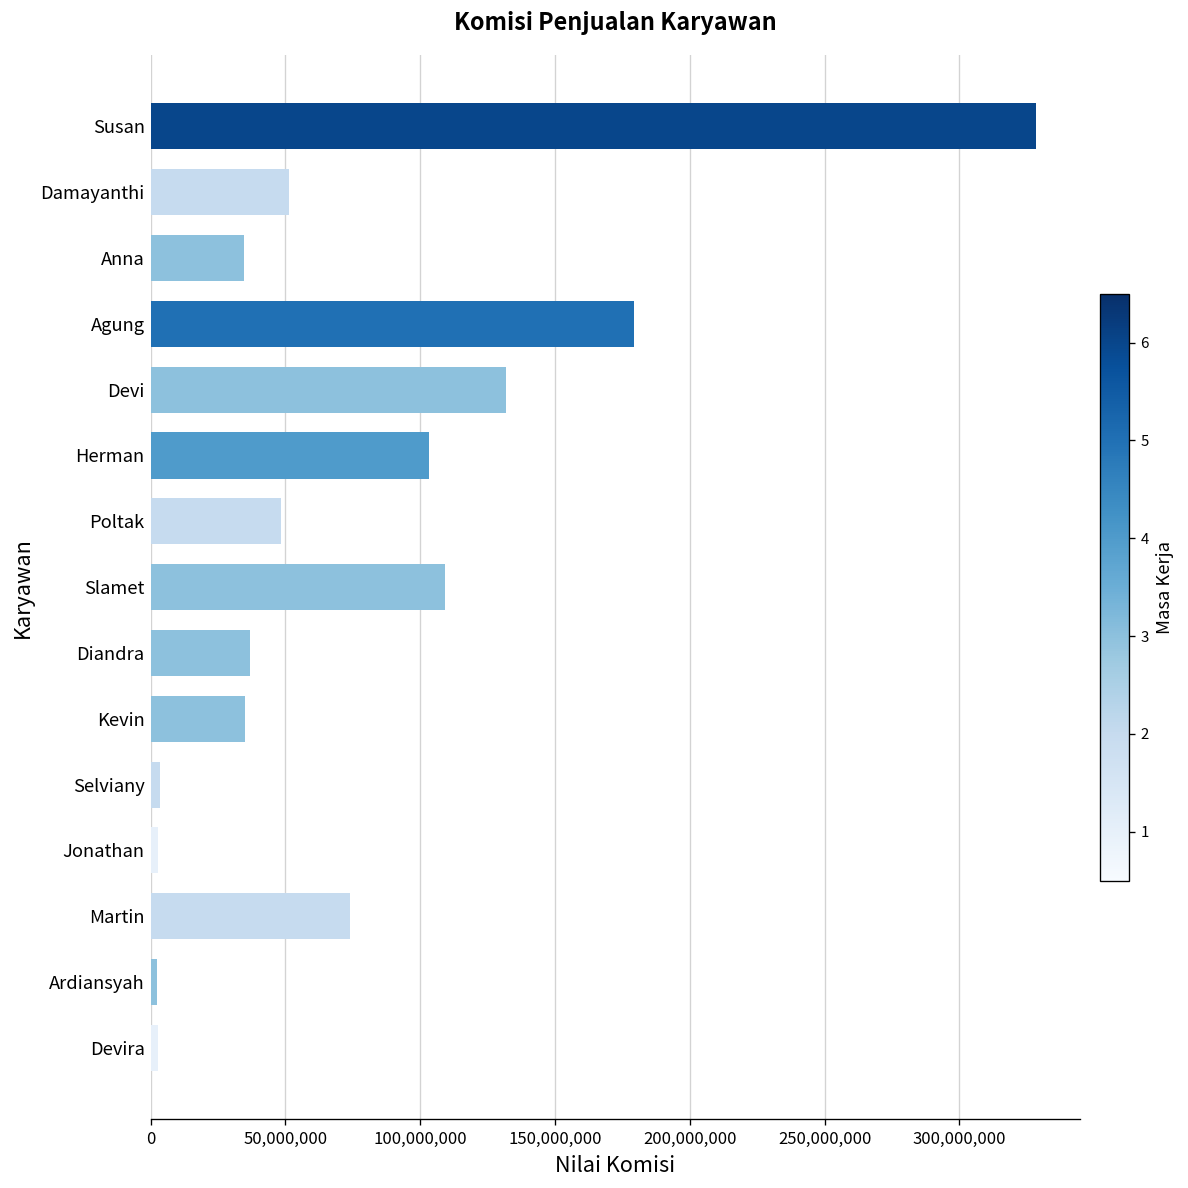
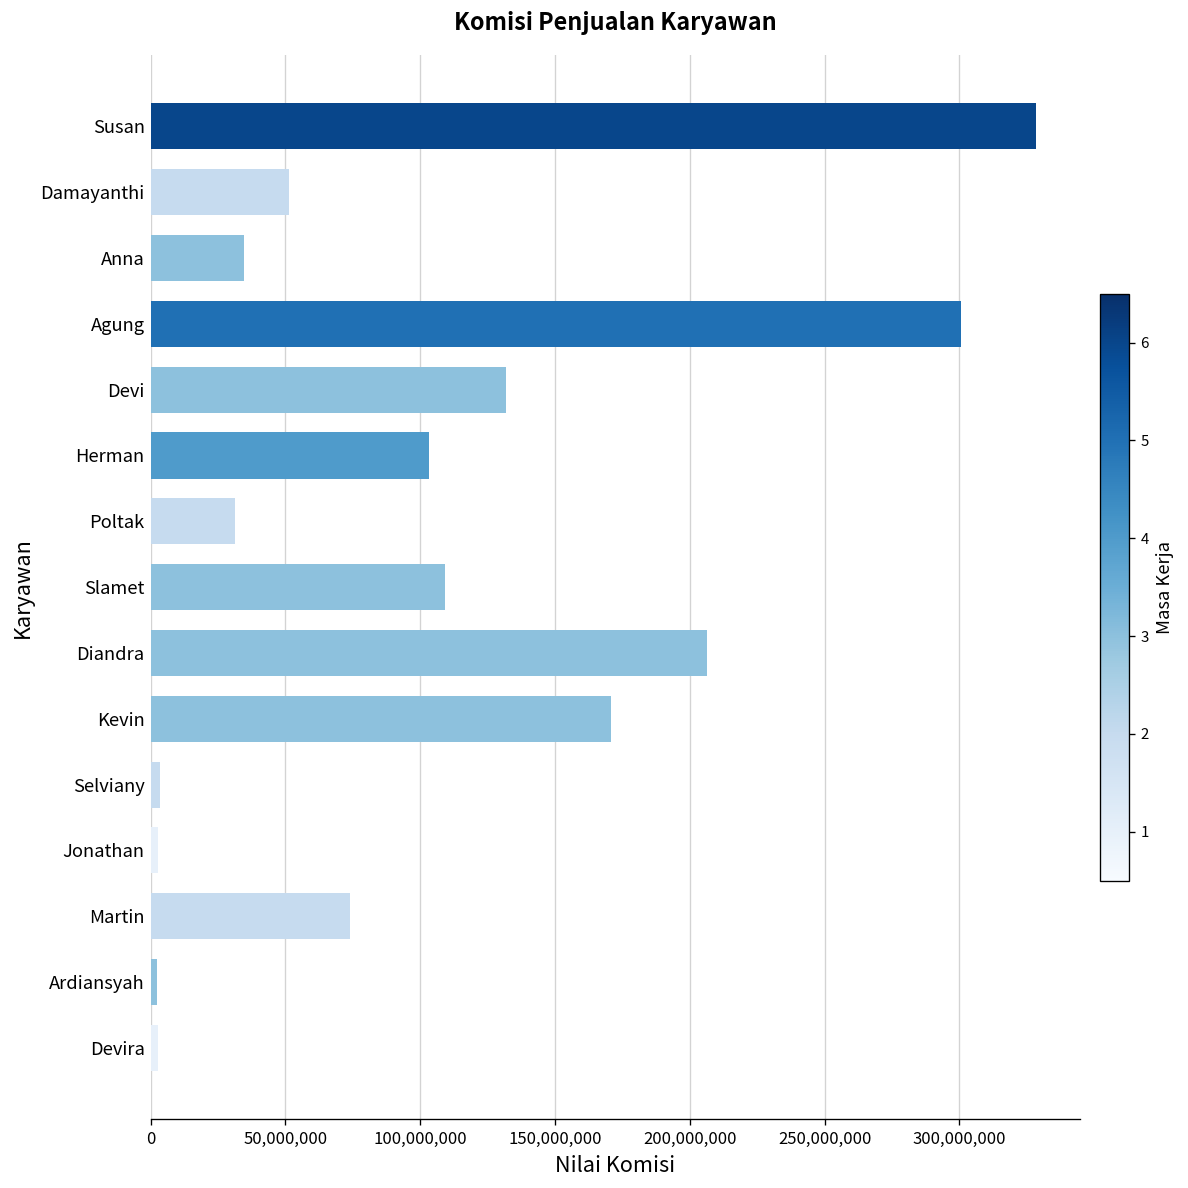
  {
    "Susan": "328,000,000",
    "Damayanthi": "51,000,000",
    "Anna": "34,000,000",
-   "Agung": "179,000,000",
+   "Agung": "301,000,000",
    "Devi": "132,000,000",
    "Herman": "103,000,000",
-   "Poltak": "48,000,000",
+   "Poltak": "31,000,000",
    "Slamet": "109,000,000",
-   "Diandra": "37,000,000",
-   "Kevin": "35,000,000",
+   "Diandra": "206,000,000",
+   "Kevin": "171,000,000",
    "Selviany": "3,000,000",
    "Jonathan": "3,000,000",
    "Martin": "74,000,000",
    "Ardiansyah": "2,000,000",
    "Devira": "3,000,000"
  }
